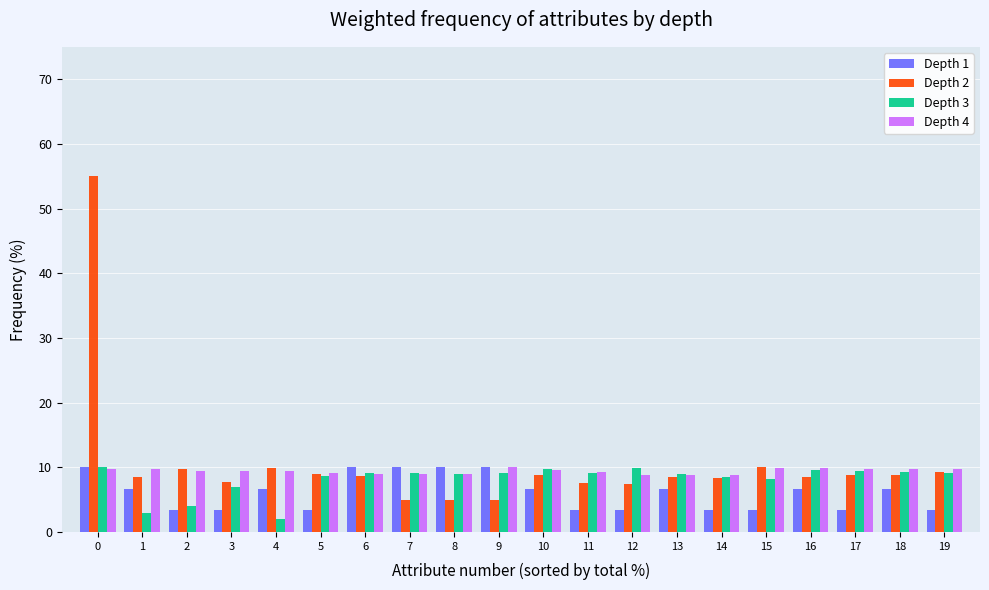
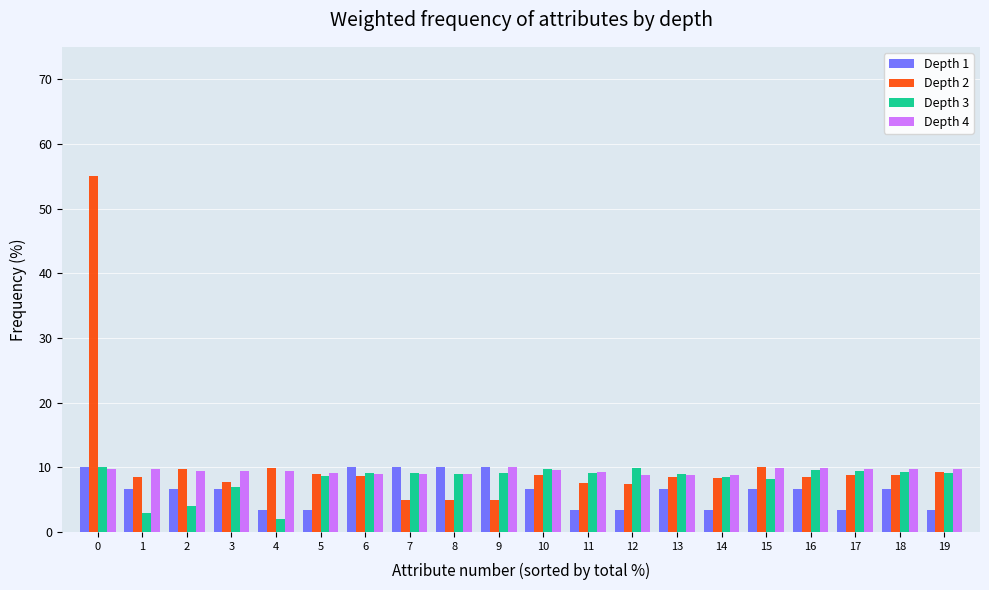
  {
    "Depth 1": {
      "0": 10,
      "1": 7,
-     "2": 3,
-     "3": 3,
-     "4": 7,
+     "2": 7,
+     "3": 7,
+     "4": 3,
      "5": 3,
      "6": 10,
      "7": 10,
      "8": 10,
      "9": 10,
      "10": 7,
      "11": 3,
      "12": 3,
      "13": 7,
      "14": 3,
-     "15": 3,
+     "15": 7,
      "16": 7,
      "17": 3,
      "18": 7,
      "19": 3
    },
    "Depth 2": {
      "0": 55,
      "1": 9,
      "2": 10,
      "3": 8,
      "4": 10,
      "5": 9,
      "6": 9,
      "7": 5,
      "8": 5,
      "9": 5,
      "10": 9,
      "11": 8,
      "12": 7,
      "13": 8,
      "14": 8,
      "15": 10,
      "16": 8,
      "17": 9,
      "18": 9,
      "19": 9
    },
    "Depth 3": {
      "0": 10,
      "1": 3,
      "2": 4,
      "3": 7,
      "4": 2,
      "5": 9,
      "6": 9,
      "7": 9,
      "8": 9,
      "9": 9,
      "10": 10,
      "11": 9,
      "12": 10,
      "13": 9,
      "14": 8,
      "15": 8,
      "16": 10,
      "17": 9,
      "18": 9,
      "19": 9
    },
    "Depth 4": {
      "0": 10,
      "1": 10,
      "2": 9,
      "3": 9,
      "4": 9,
      "5": 9,
      "6": 9,
      "7": 9,
      "8": 9,
      "9": 10,
      "10": 10,
      "11": 9,
      "12": 9,
      "13": 9,
      "14": 9,
      "15": 10,
      "16": 10,
      "17": 10,
      "18": 10,
      "19": 10
    }
  }
